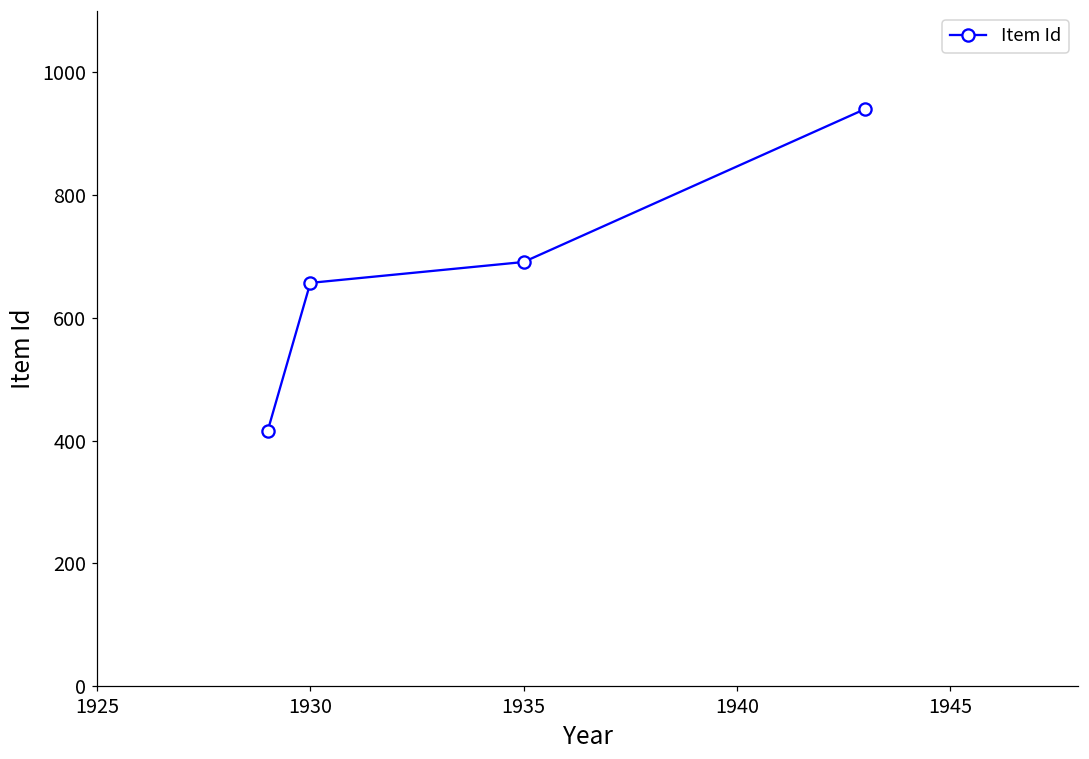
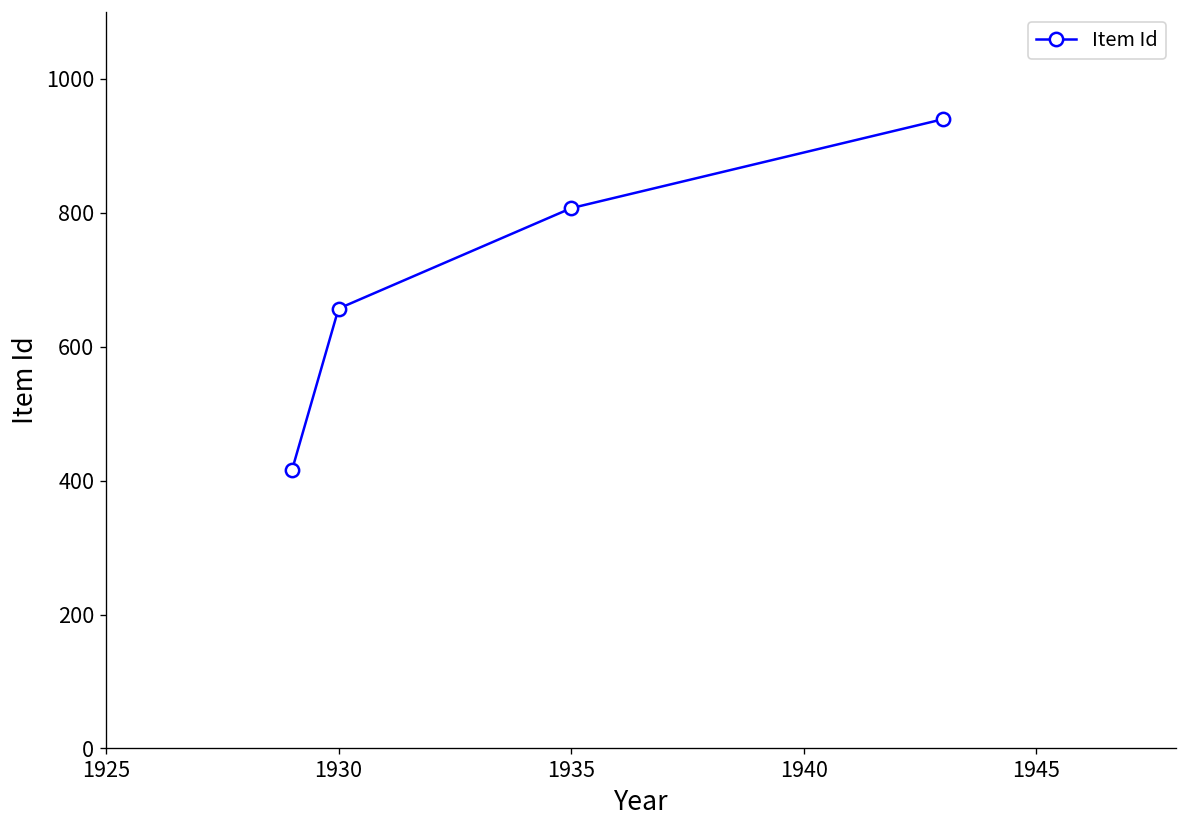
  {
    "1930": 660,
-   "1935": 690
+   "1935": 810
  }
